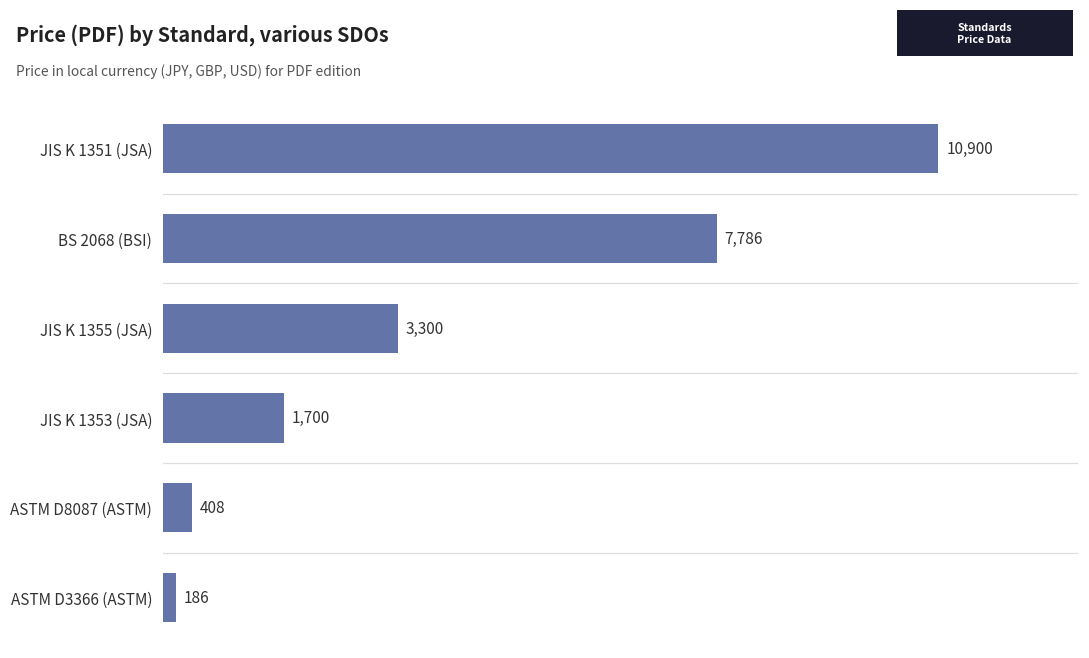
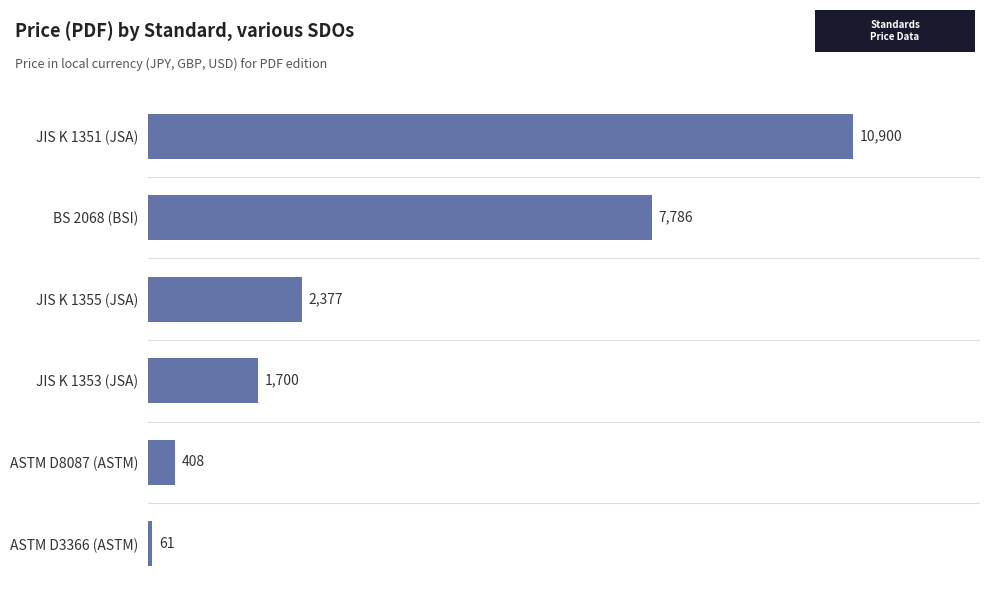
  {
    "JIS K 1351 (JSA)": "10,900",
    "BS 2068 (BSI)": "7,786",
-   "JIS K 1355 (JSA)": "3,300",
+   "JIS K 1355 (JSA)": "2,377",
    "JIS K 1353 (JSA)": "1,700",
    "ASTM D8087 (ASTM)": "408",
-   "ASTM D3366 (ASTM)": "186"
+   "ASTM D3366 (ASTM)": "61"
  }
